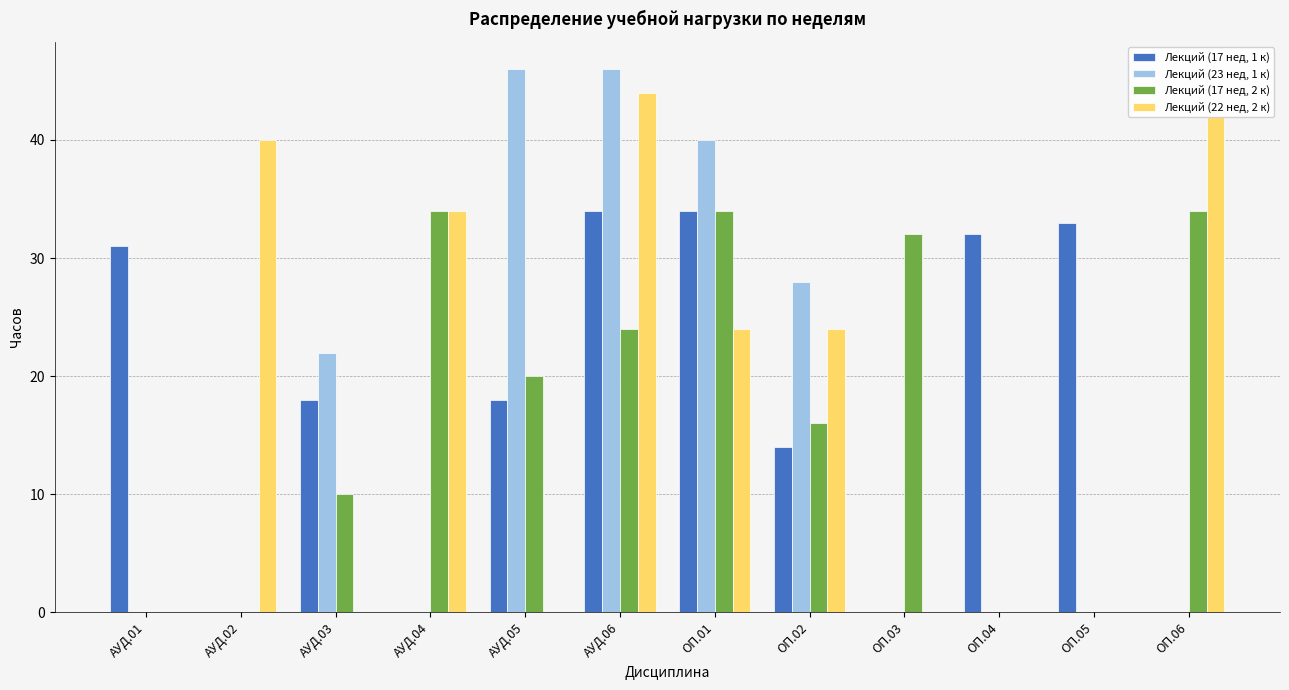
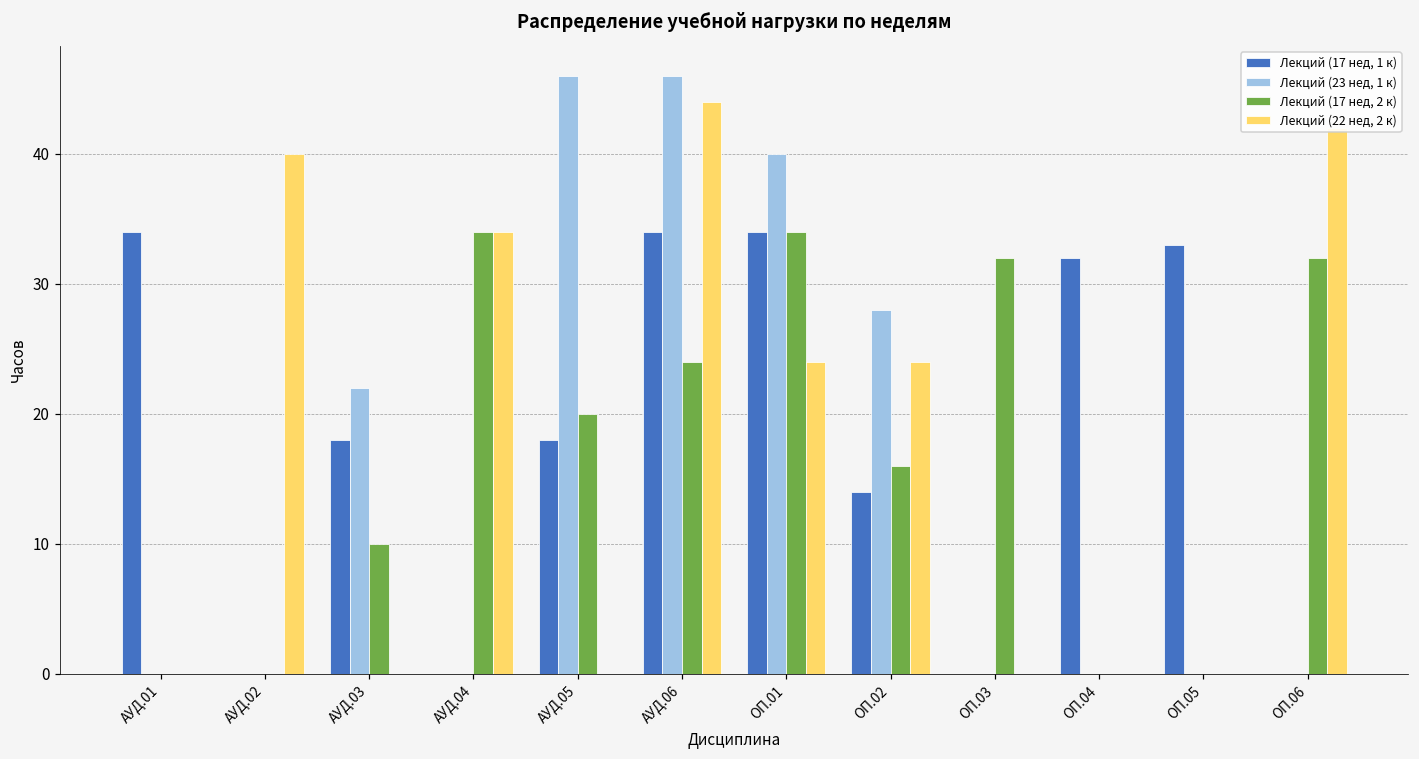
  {
    "Лекций (17 нед, 1 к)": {
-     "АУД.01": 31,
+     "АУД.01": 34,
      "АУД.02": 0,
      "АУД.03": 18,
      "АУД.04": 0,
      "АУД.05": 18,
      "АУД.06": 34,
      "ОП.01": 34,
      "ОП.02": 14,
      "ОП.03": 0,
      "ОП.04": 32,
      "ОП.05": 33,
      "ОП.06": 0
    },
    "Лекций (23 нед, 1 к)": {
      "АУД.01": 0,
      "АУД.02": 0,
      "АУД.03": 22,
      "АУД.04": 0,
      "АУД.05": 46,
      "АУД.06": 46,
      "ОП.01": 40,
      "ОП.02": 28,
      "ОП.03": 0,
      "ОП.04": 0,
      "ОП.05": 0,
      "ОП.06": 0
    },
    "Лекций (17 нед, 2 к)": {
      "АУД.01": 0,
      "АУД.02": 0,
      "АУД.03": 10,
      "АУД.04": 34,
      "АУД.05": 20,
      "АУД.06": 24,
      "ОП.01": 34,
      "ОП.02": 16,
      "ОП.03": 32,
      "ОП.04": 0,
      "ОП.05": 0,
-     "ОП.06": 34
+     "ОП.06": 32
    },
    "Лекций (22 нед, 2 к)": {
      "АУД.01": 0,
      "АУД.02": 40,
      "АУД.03": 0,
      "АУД.04": 34,
      "АУД.05": 0,
      "АУД.06": 44,
      "ОП.01": 24,
      "ОП.02": 24,
      "ОП.03": 0,
      "ОП.04": 0,
      "ОП.05": 0
    }
  }
